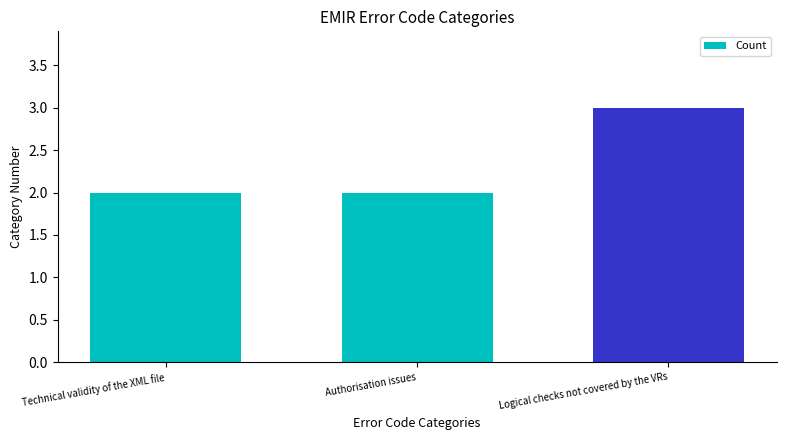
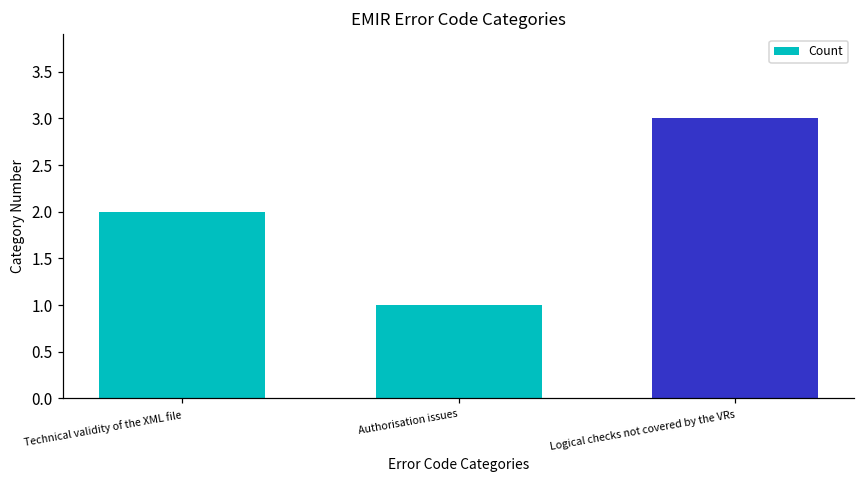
  {
    "Technical validity of the XML file": 2,
-   "Authorisation issues": 2,
+   "Authorisation issues": 1,
    "Logical checks not covered by the VRs": 3
  }
